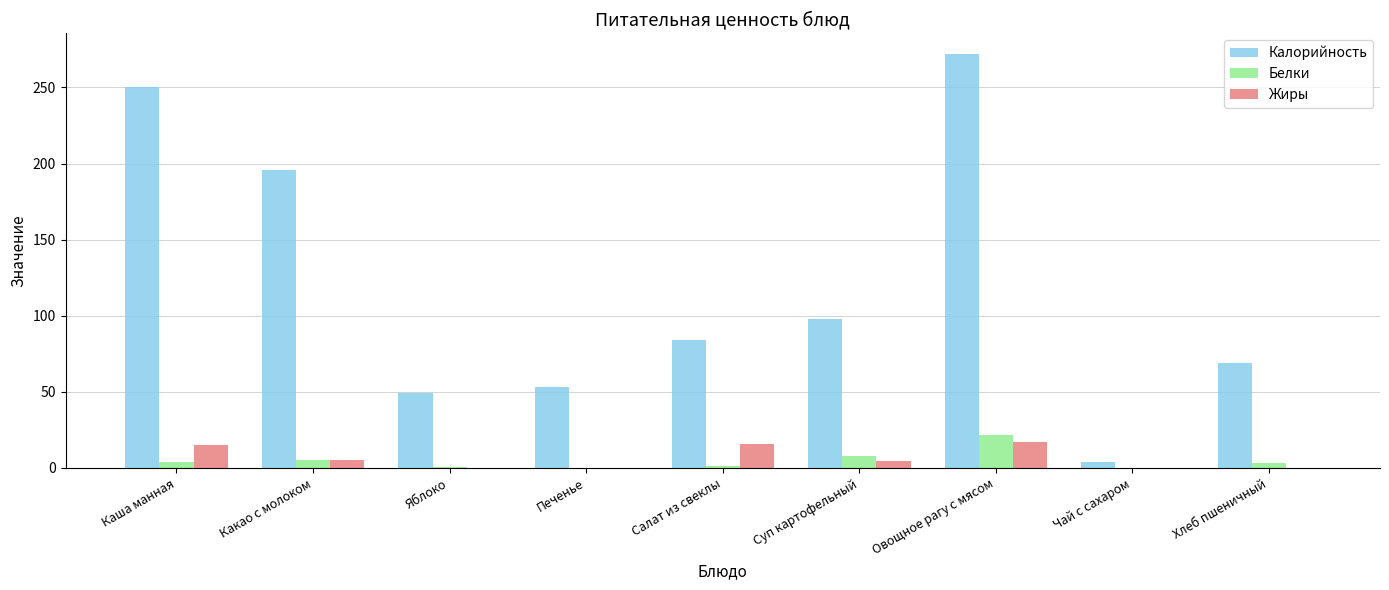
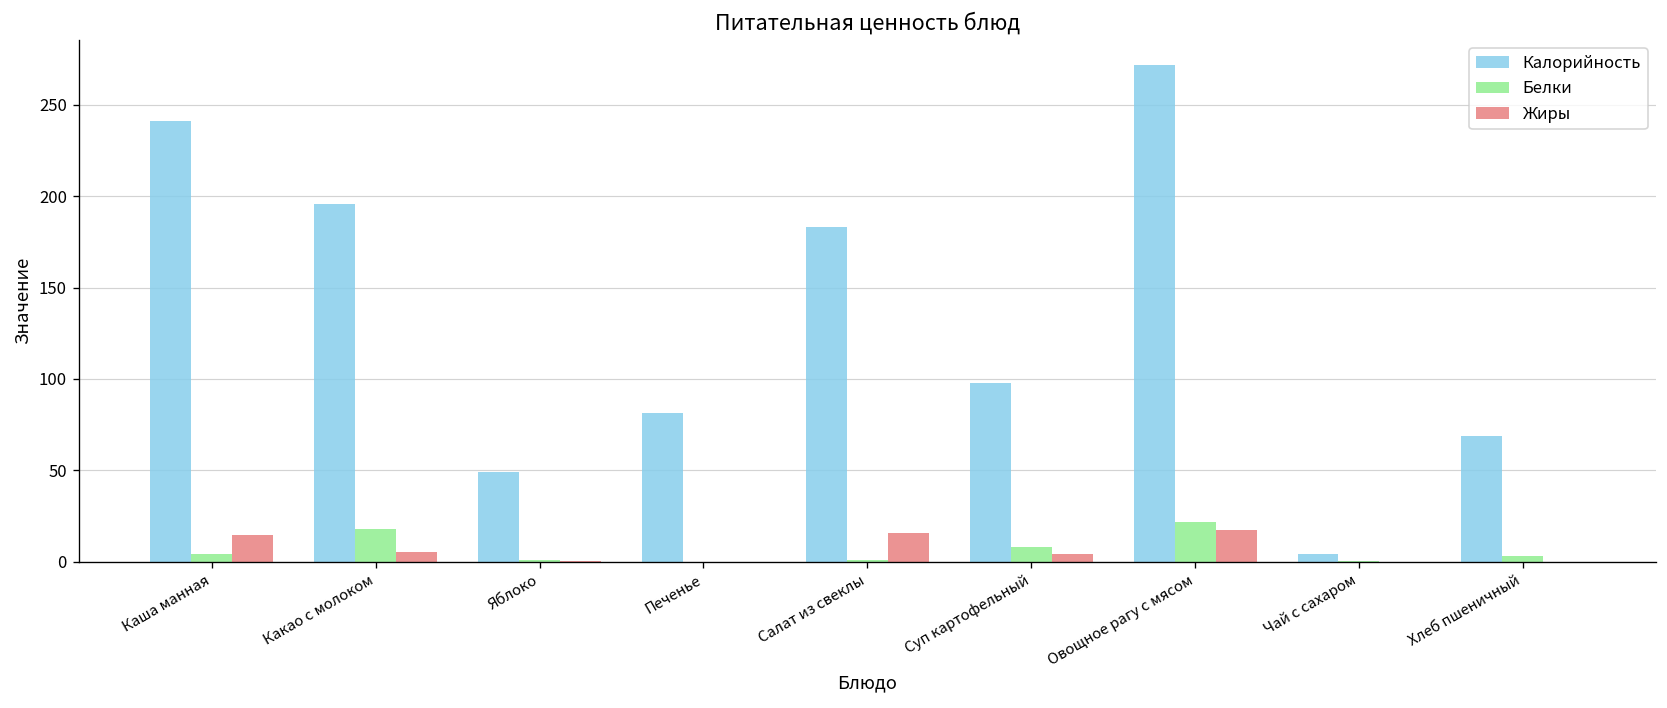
  {
    "Калорийность": {
-     "Каша манная": 250,
+     "Каша манная": 241,
      "Какао с молоком": 196,
      "Яблоко": 49,
-     "Печенье": 53,
-     "Салат из свеклы": 84,
+     "Печенье": 81,
+     "Салат из свеклы": 183,
      "Суп картофельный": 98,
      "Овощное рагу с мясом": 272,
      "Чай с сахаром": 4,
      "Хлеб пшеничный": 69
    },
    "Белки": {
      "Каша манная": 4,
-     "Какао с молоком": 5,
+     "Какао с молоком": 18,
      "Печенье": 0,
      "Суп картофельный": 8,
      "Овощное рагу с мясом": 22,
      "Хлеб пшеничный": 3
    },
    "Жиры": {
      "Каша манная": 15,
      "Какао с молоком": 5,
      "Печенье": 0,
      "Салат из свеклы": 16,
      "Суп картофельный": 4,
      "Овощное рагу с мясом": 17,
      "Чай с сахаром": 0,
      "Хлеб пшеничный": 0
    }
  }
